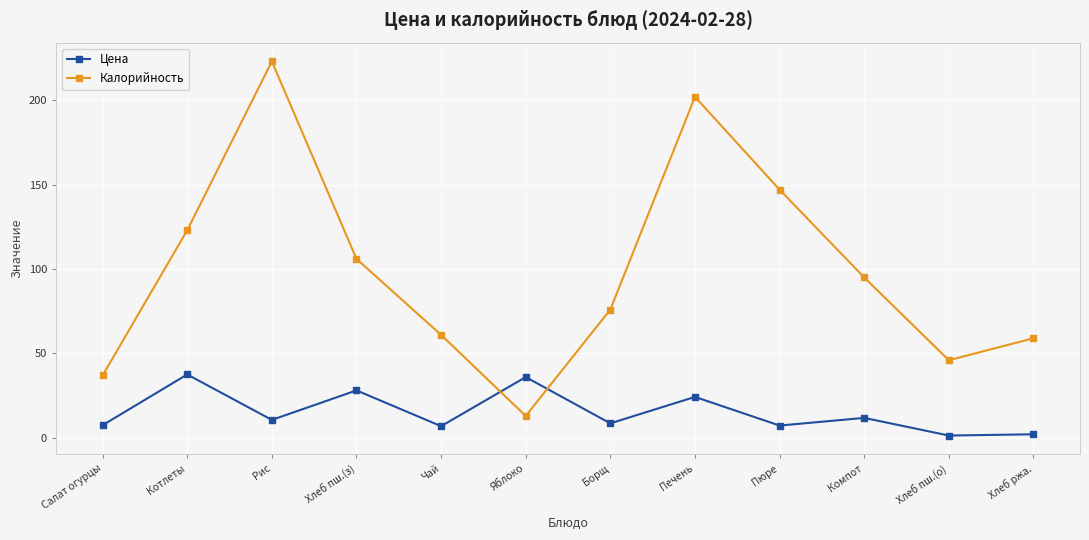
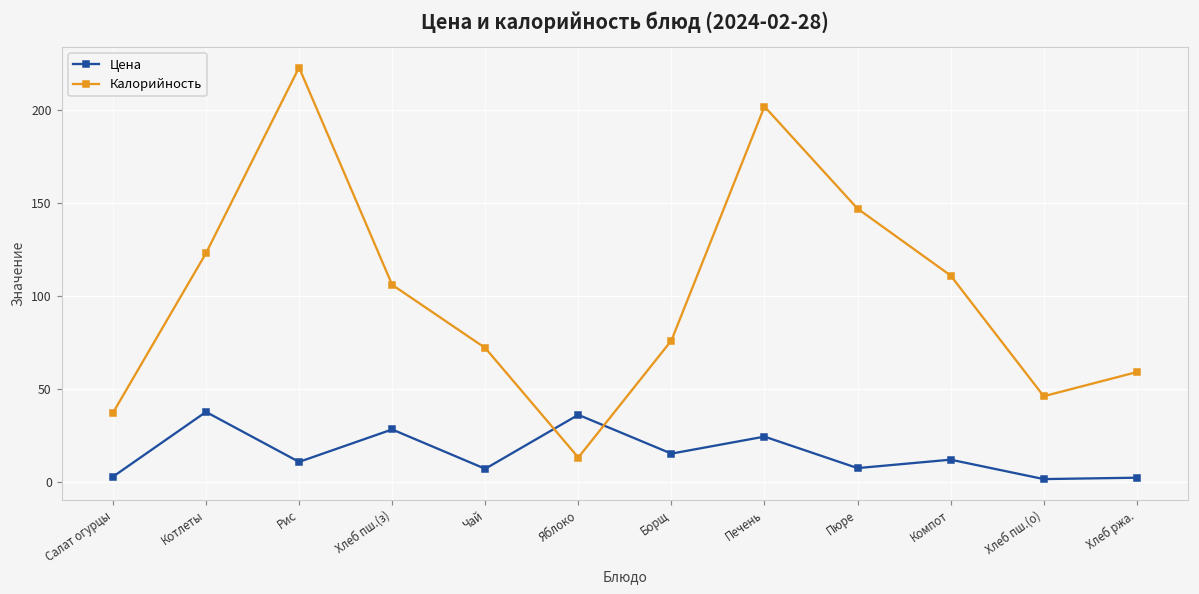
  {
    "Цена": {
-     "Салат огурцы": 8,
+     "Салат огурцы": 3,
      "Котлеты": 38,
      "Рис": 11,
      "Хлеб пш.(з)": 28,
      "Чай": 7,
      "Яблоко": 36,
-     "Борщ": 9,
+     "Борщ": 15,
      "Печень": 24,
      "Пюре": 7,
      "Компот": 12,
      "Хлеб пш.(о)": 1,
      "Хлеб ржа.": 2
    },
    "Калорийность": {
      "Салат огурцы": 37,
      "Котлеты": 123,
      "Рис": 223,
      "Хлеб пш.(з)": 106,
-     "Чай": 61,
+     "Чай": 72,
      "Яблоко": 13,
      "Борщ": 76,
      "Печень": 202,
      "Пюре": 147,
-     "Компот": 95,
+     "Компот": 111,
      "Хлеб пш.(о)": 46,
      "Хлеб ржа.": 59
    }
  }
